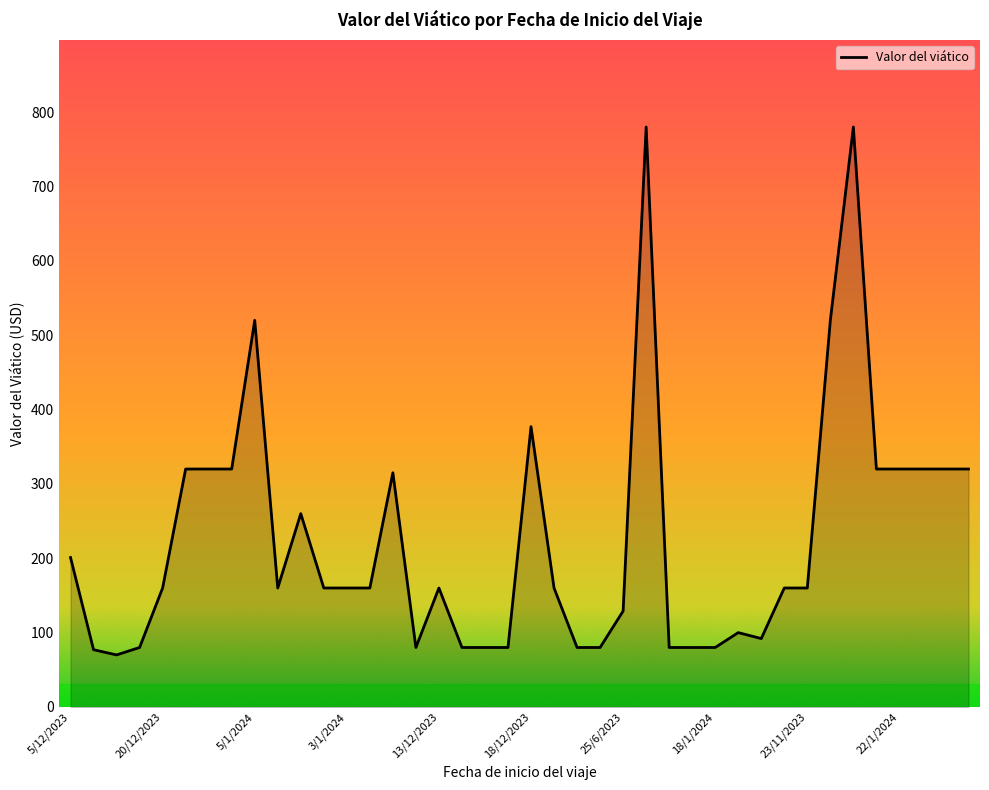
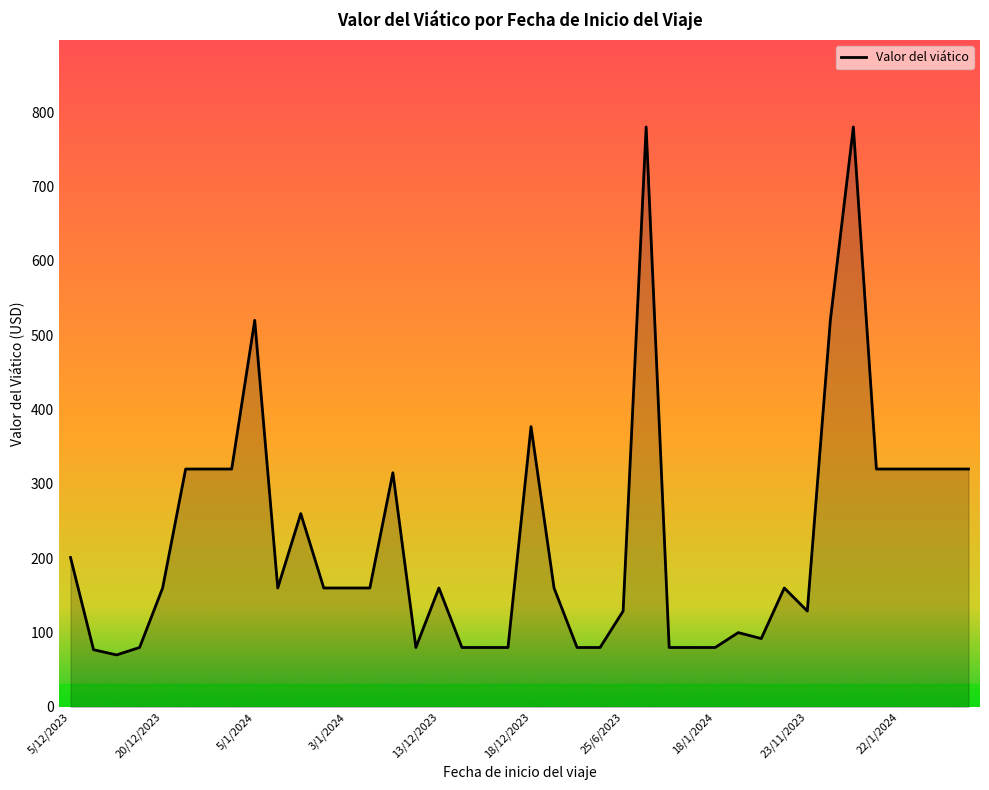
  {
    "5/12/2023": 200,
    "3/1/2024": 160,
    "18/12/2023": 380,
-   "23/11/2023": 160
+   "23/11/2023": 130
  }
